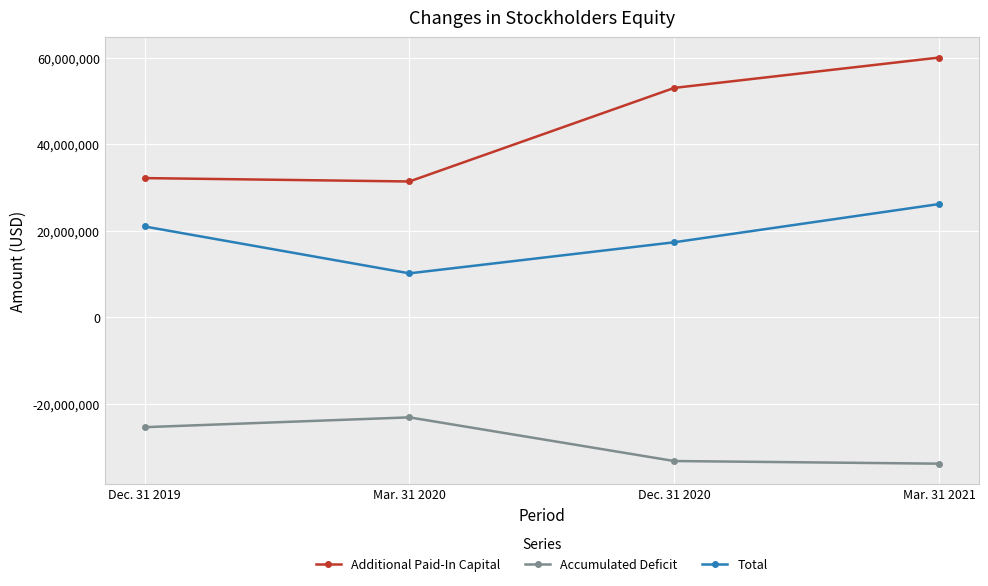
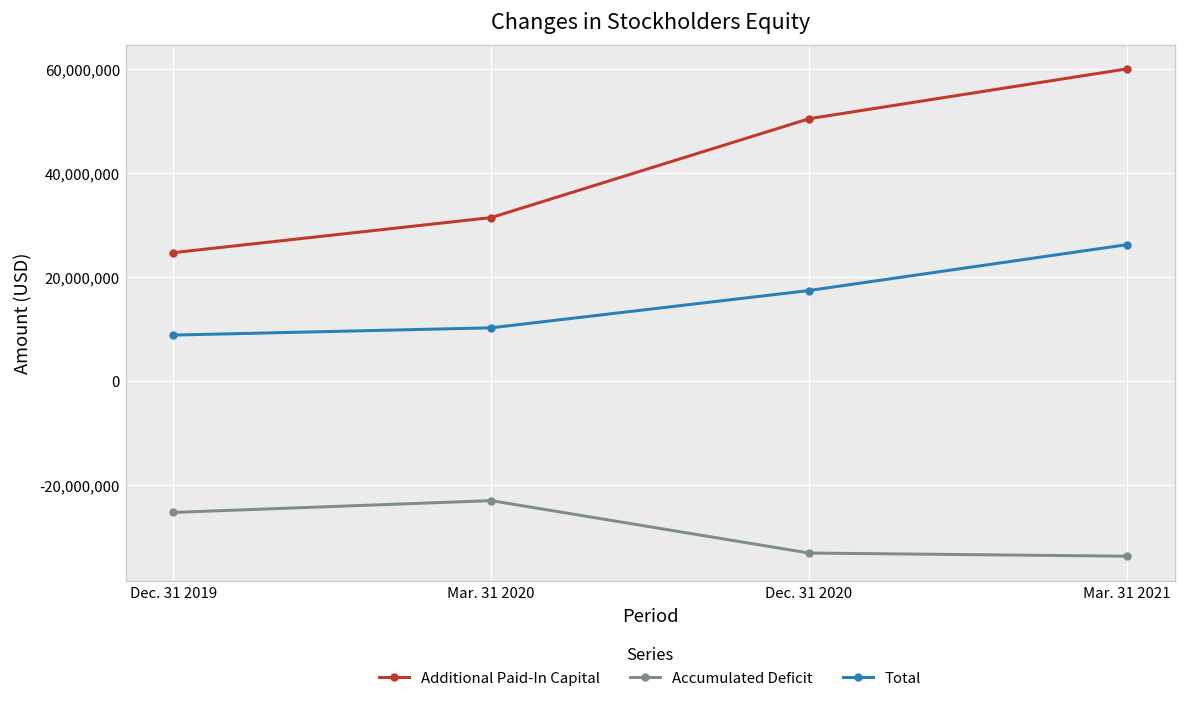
  {
    "Additional Paid-In Capital": {
-     "Dec. 31 2019": "32,000,000",
+     "Dec. 31 2019": "25,000,000",
      "Mar. 31 2020": "31,000,000",
-     "Dec. 31 2020": "53,000,000",
+     "Dec. 31 2020": "50,000,000",
      "Mar. 31 2021": "60,000,000"
    },
    "Accumulated Deficit": {
      "Dec. 31 2019": "-25,000,000",
      "Mar. 31 2020": "-23,000,000",
      "Dec. 31 2020": "-33,000,000",
      "Mar. 31 2021": "-34,000,000"
    },
    "Total": {
-     "Dec. 31 2019": "21,000,000",
+     "Dec. 31 2019": "9,000,000",
      "Mar. 31 2020": "10,000,000",
      "Dec. 31 2020": "17,000,000",
      "Mar. 31 2021": "26,000,000"
    }
  }
